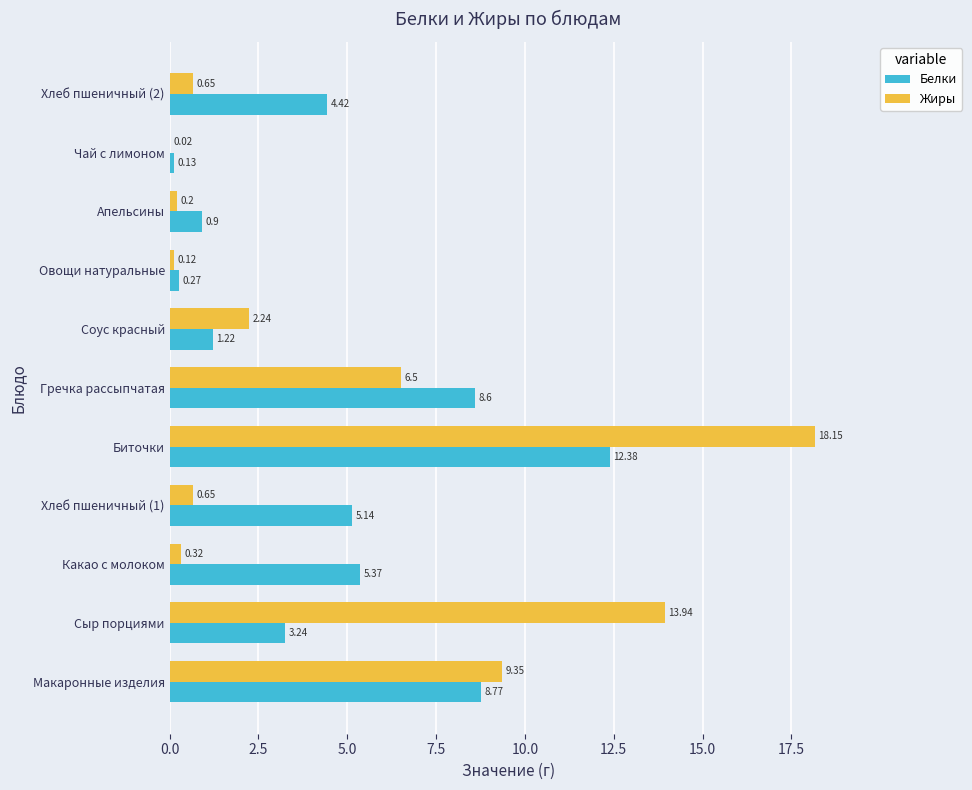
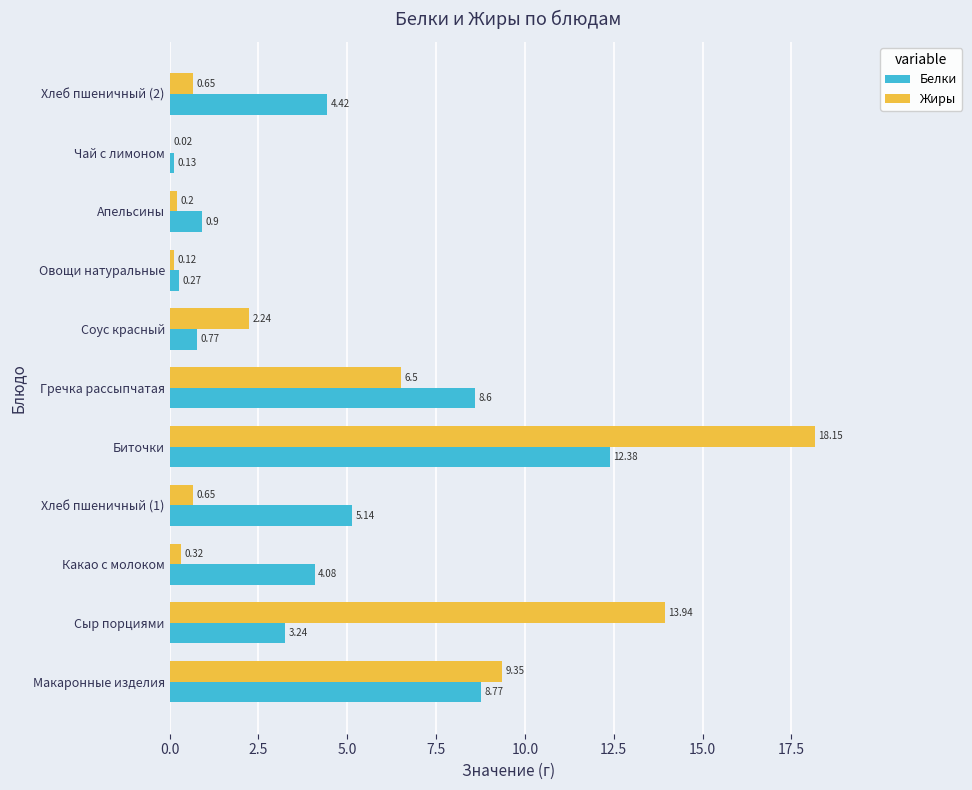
  {
    "Белки": {
      "Хлеб пшеничный (2)": 4.42,
      "Чай с лимоном": 0.13,
      "Апельсины": 0.9,
      "Овощи натуральные": 0.27,
-     "Соус красный": 1.22,
+     "Соус красный": 0.77,
      "Гречка рассыпчатая": 8.6,
      "Биточки": 12.38,
      "Хлеб пшеничный (1)": 5.14,
-     "Какао с молоком": 5.37,
+     "Какао с молоком": 4.08,
      "Сыр порциями": 3.24,
      "Макаронные изделия": 8.77
    },
    "Жиры": {
      "Хлеб пшеничный (2)": 0.65,
      "Чай с лимоном": 0.02,
      "Апельсины": 0.2,
      "Овощи натуральные": 0.12,
      "Соус красный": 2.24,
      "Гречка рассыпчатая": 6.5,
      "Биточки": 18.15,
      "Хлеб пшеничный (1)": 0.65,
      "Какао с молоком": 0.32,
      "Сыр порциями": 13.94,
      "Макаронные изделия": 9.35
    }
  }
